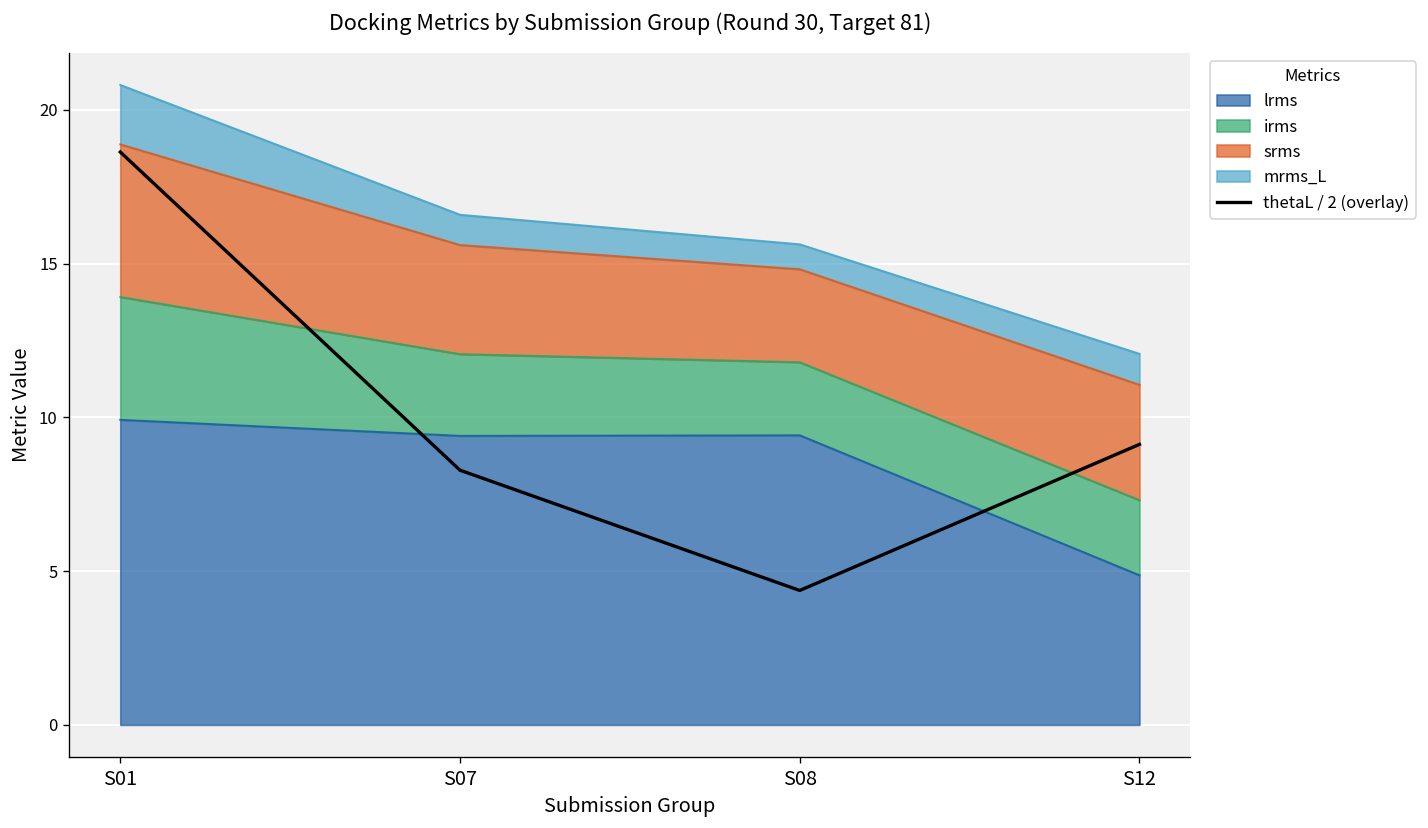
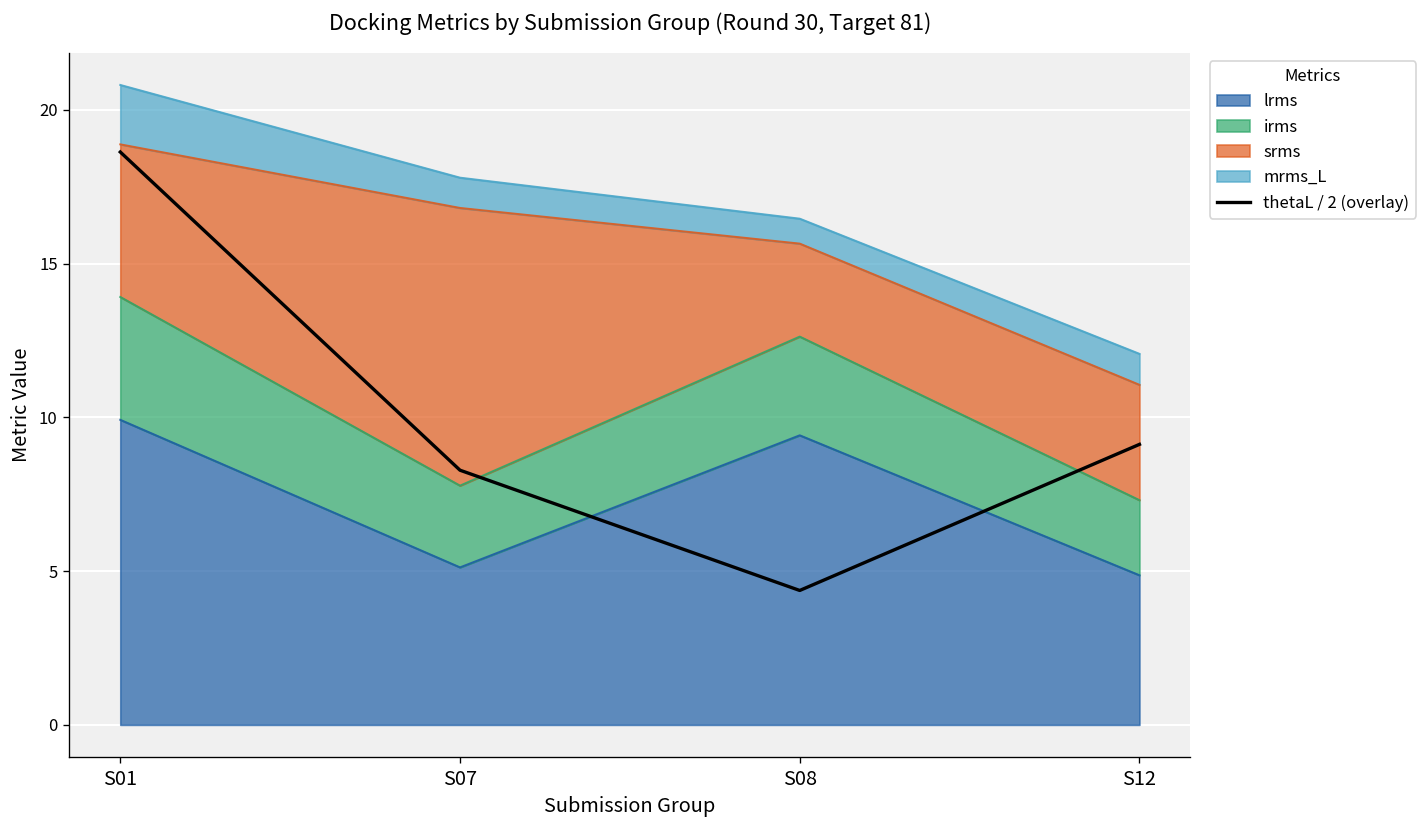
  {
    "lrms": {
      "S01": 9.9,
-     "S07": 9.4,
+     "S07": 5.1,
      "S08": 9.4,
      "S12": 4.9
    },
    "irms": {
      "S01": 4.0,
      "S07": 2.7,
-     "S08": 2.4,
+     "S08": 3.2,
      "S12": 2.4
    },
    "srms": {
      "S01": 5.0,
-     "S07": 3.5,
+     "S07": 9.0,
      "S08": 3.0,
      "S12": 3.7
    },
    "mrms_L": {
      "S01": 1.9,
      "S07": 1.0,
      "S08": 0.8,
      "S12": 1.0
    },
    "thetaL / 2 (overlay)": {
      "S01": 18.6,
      "S07": 8.3,
      "S08": 4.4,
      "S12": 9.1
    }
  }
